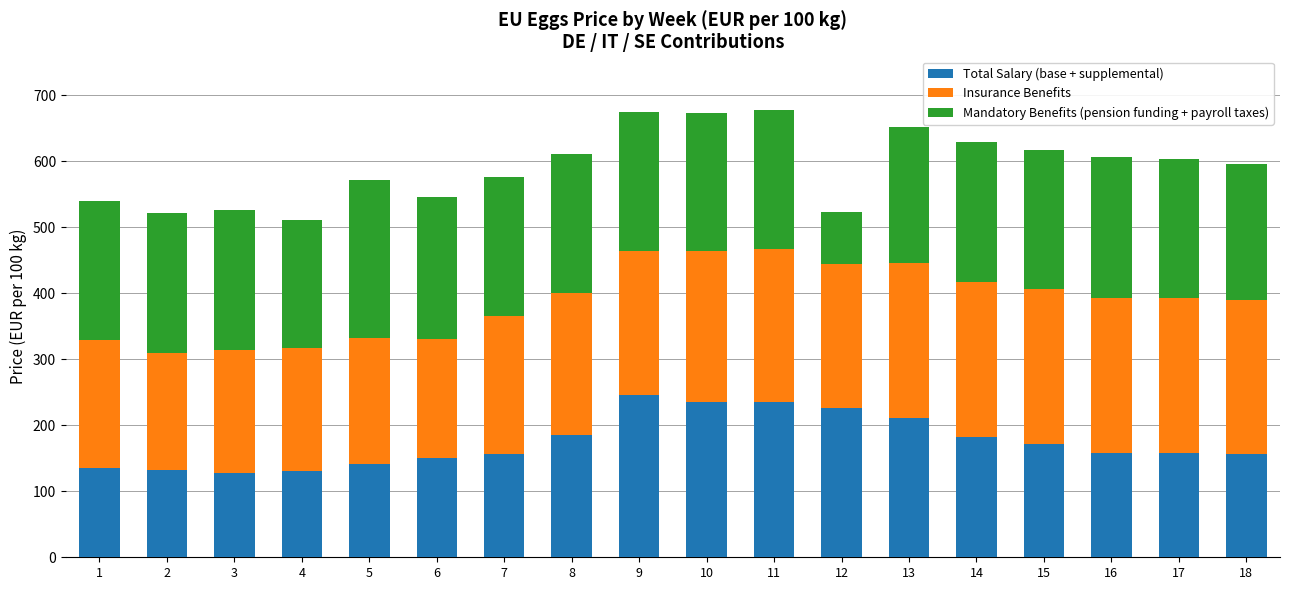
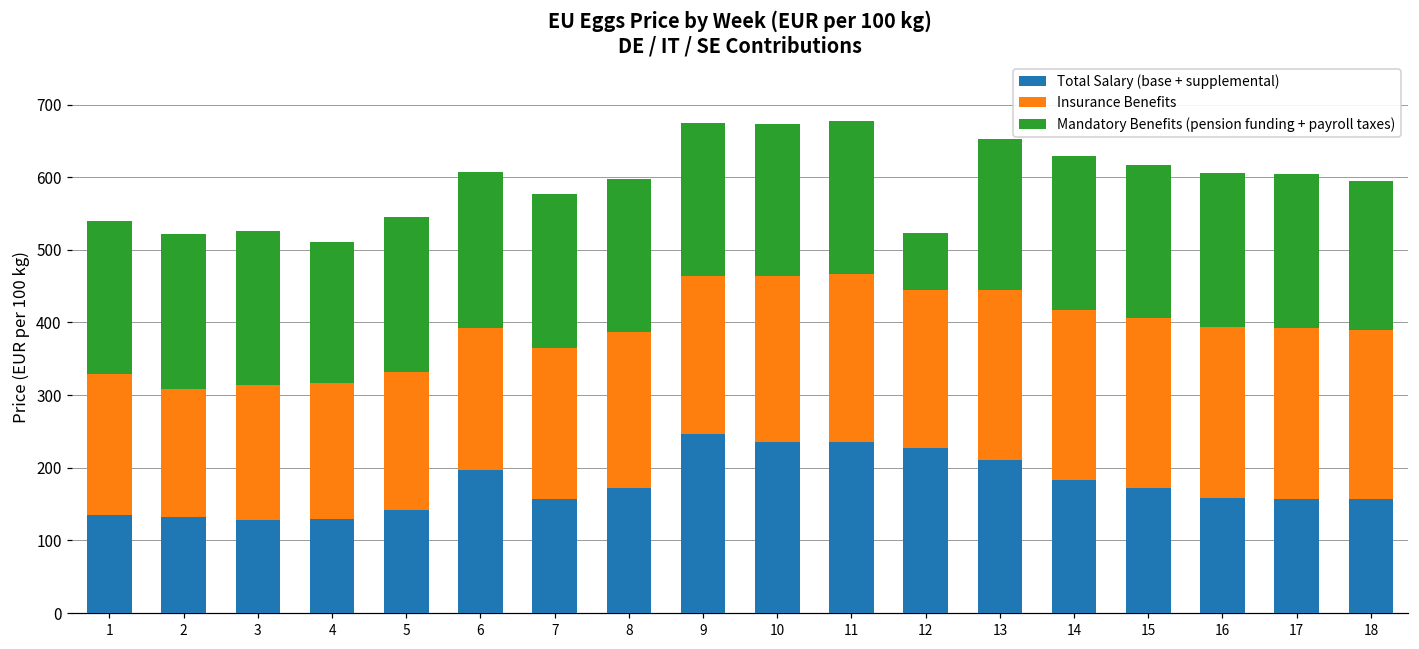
  {
    "Total Salary (base + supplemental)": {
      "1": 130,
      "2": 130,
      "3": 130,
      "4": 130,
      "5": 140,
-     "6": 150,
+     "6": 200,
      "7": 160,
-     "8": 190,
+     "8": 170,
      "9": 250,
      "10": 240,
      "11": 240,
      "12": 230,
      "13": 210,
      "14": 180,
      "15": 170,
      "16": 160,
      "17": 160,
      "18": 160
    },
    "Insurance Benefits": {
      "1": 190,
      "2": 180,
      "3": 190,
      "4": 190,
      "5": 190,
-     "6": 180,
+     "6": 200,
      "7": 210,
      "8": 210,
      "9": 220,
      "10": 230,
      "11": 230,
      "12": 220,
      "13": 230,
      "14": 230,
      "15": 230,
      "16": 230,
      "17": 230,
      "18": 230
    },
    "Mandatory Benefits (pension funding + payroll taxes)": {
      "1": 210,
      "2": 210,
      "3": 210,
      "4": 190,
-     "5": 240,
+     "5": 210,
      "6": 220,
      "7": 210,
      "8": 210,
      "9": 210,
      "10": 210,
      "11": 210,
      "12": 80,
      "13": 210,
      "14": 210,
      "15": 210,
      "16": 210,
      "17": 210,
      "18": 210
    }
  }
